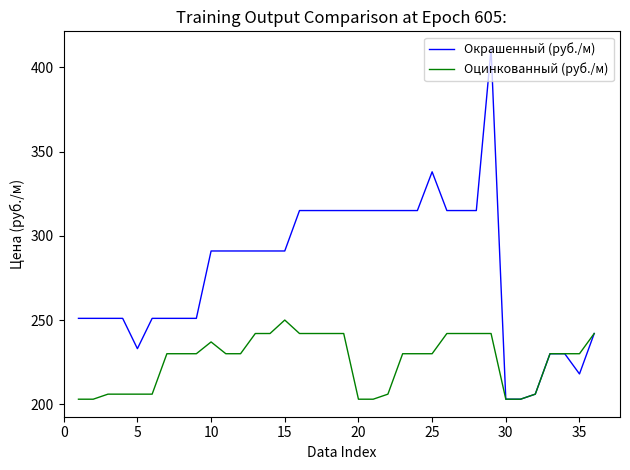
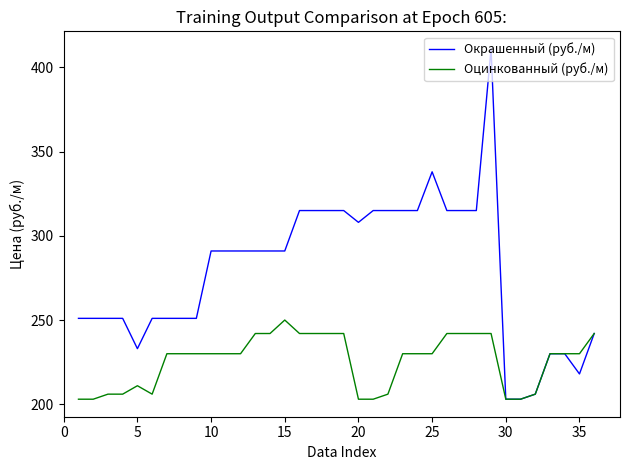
  {
    "Окрашенный (руб./м)": {
      "5": 233,
      "10": 291,
      "15": 291,
-     "20": 315,
+     "20": 308,
      "25": 338,
      "35": 218
    },
    "Оцинкованный (руб./м)": {
-     "5": 206,
-     "10": 237,
+     "5": 211,
+     "10": 230,
      "15": 250,
      "20": 203,
      "25": 230,
      "35": 230
    }
  }
